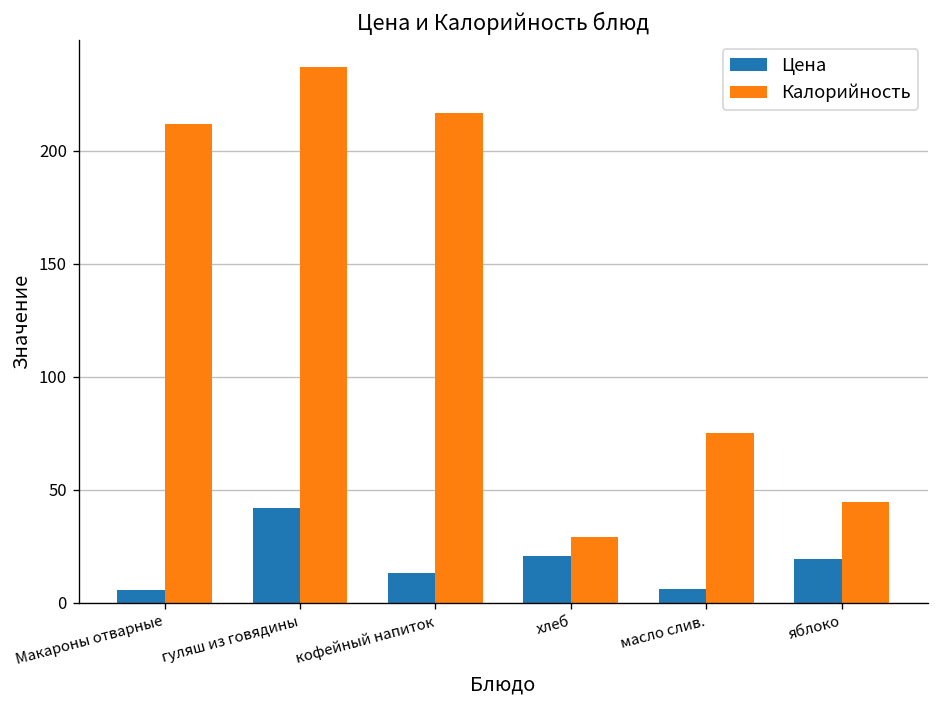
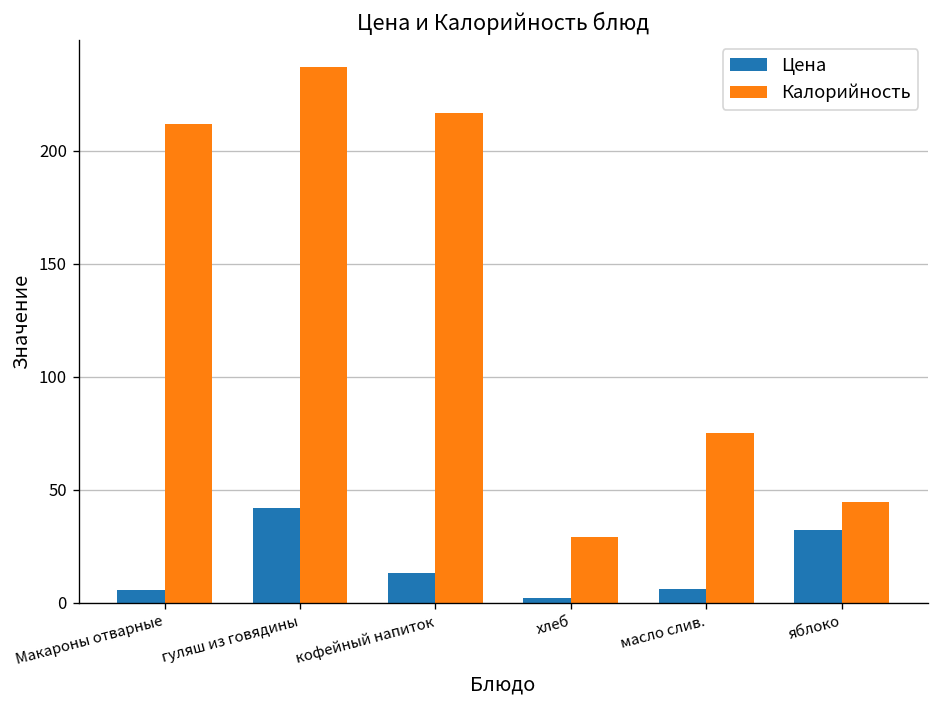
  {
    "Цена": {
      "Макароны отварные": 6,
      "гуляш из говядины": 42,
      "кофейный напиток": 13,
-     "хлеб": 21,
+     "хлеб": 2,
      "масло слив.": 6,
-     "яблоко": 19
+     "яблоко": 32
    },
    "Калорийность": {
      "Макароны отварные": 212,
      "гуляш из говядины": 237,
      "кофейный напиток": 217,
      "хлеб": 29,
      "масло слив.": 75,
      "яблоко": 45
    }
  }
